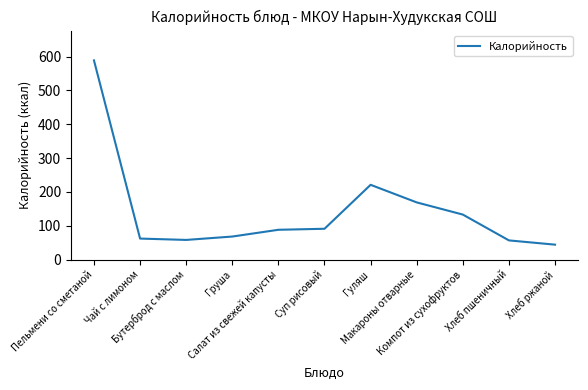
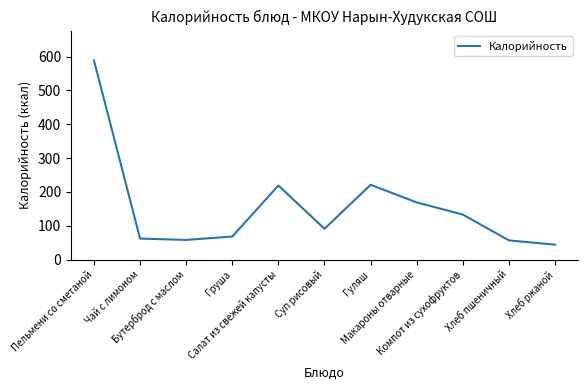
  {
    "Пельмени со сметаной": 590,
    "Чай с лимоном": 60,
    "Бутерброд с маслом": 60,
    "Груша": 70,
-   "Салат из свежей капусты": 90,
+   "Салат из свежей капусты": 220,
    "Суп рисовый": 90,
    "Гуляш": 220,
    "Макароны отварные": 170,
    "Компот из сухофруктов": 130,
    "Хлеб пшеничный": 60,
    "Хлеб ржаной": 40
  }
